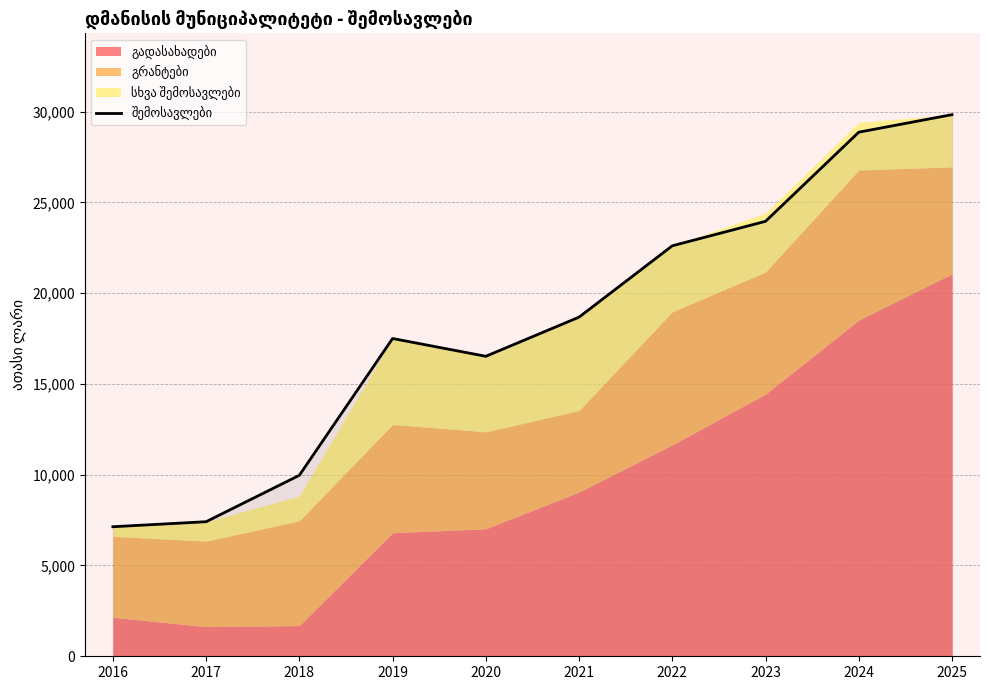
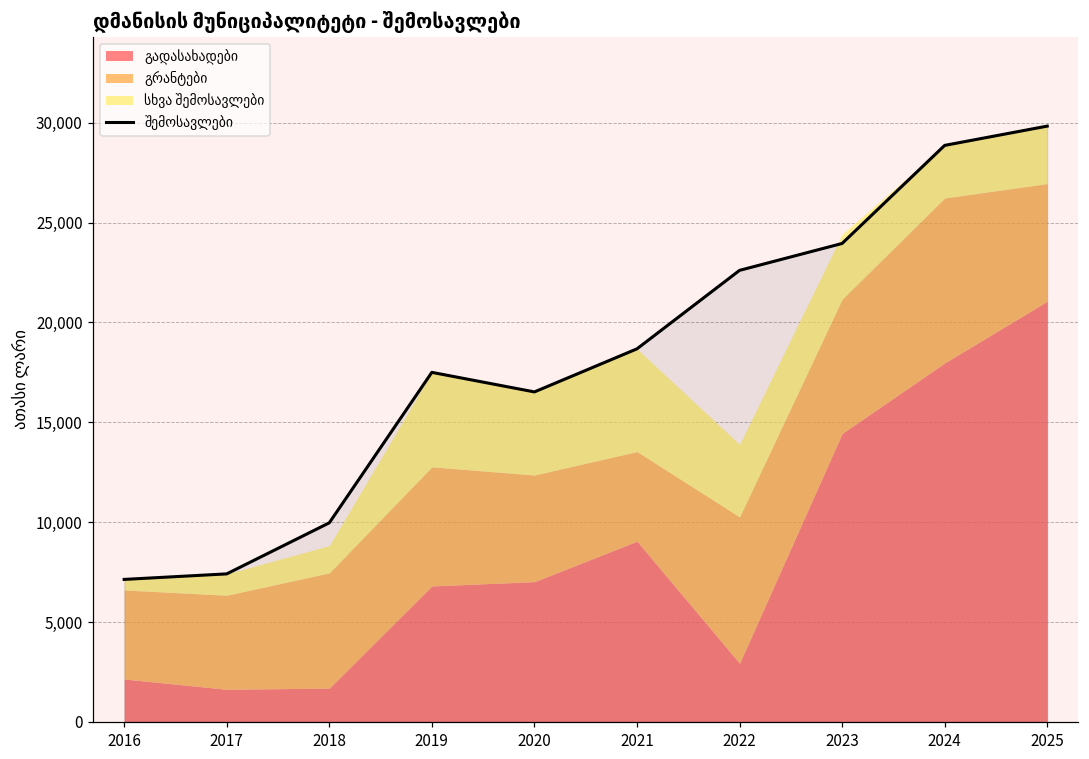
  {
    "გადასახადები": {
      "2016": "2,100",
      "2017": "1,600",
      "2018": "1,700",
      "2019": "6,800",
      "2020": "7,000",
      "2021": "9,000",
-     "2022": "11,600",
+     "2022": "2,900",
      "2023": "14,400",
-     "2024": "18,500",
+     "2024": "18,000",
      "2025": "21,100"
    },
    "გრანტები": {
      "2016": "4,500",
      "2017": "4,700",
      "2018": "5,800",
      "2019": "6,000",
      "2020": "5,300",
      "2021": "4,500",
      "2022": "7,300",
      "2023": "6,700",
      "2024": "8,300",
      "2025": "5,900"
    },
    "სხვა შემოსავლები": {
      "2018": "1,400",
      "2023": "3,300"
    },
    "შემოსავლები": {
      "2018": "10,000",
      "2023": "24,000"
    }
  }
